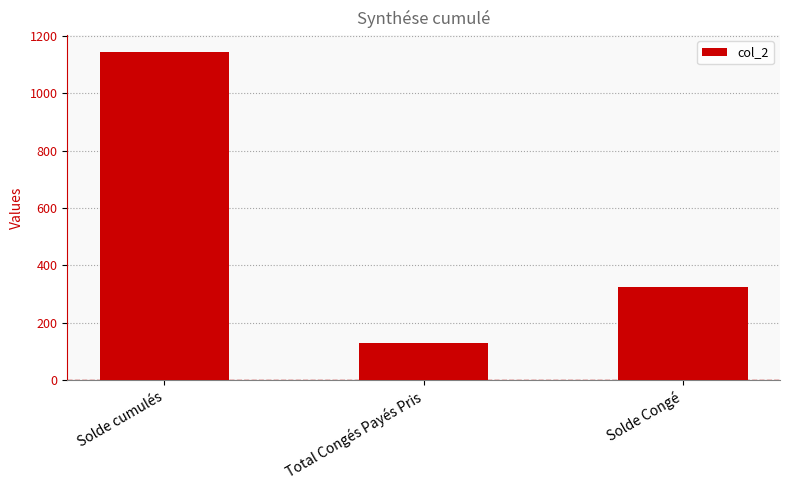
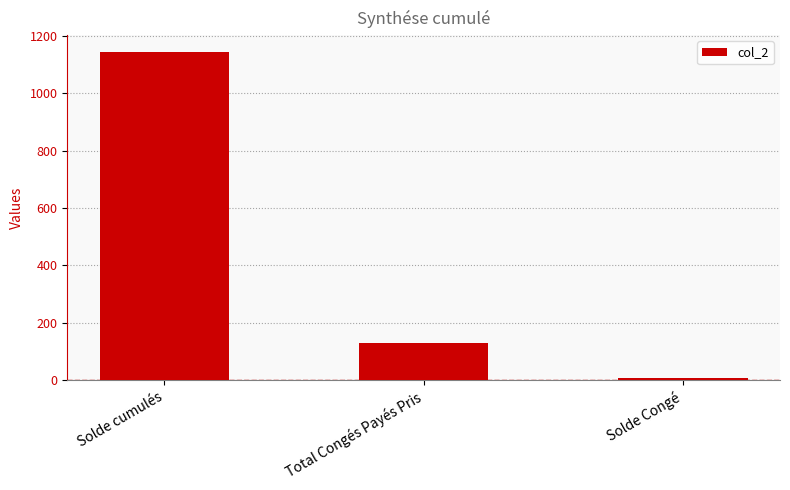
  {
    "Solde cumulés": 1150,
    "Total Congés Payés Pris": 130,
-   "Solde Congé": 320
+   "Solde Congé": 10
  }
